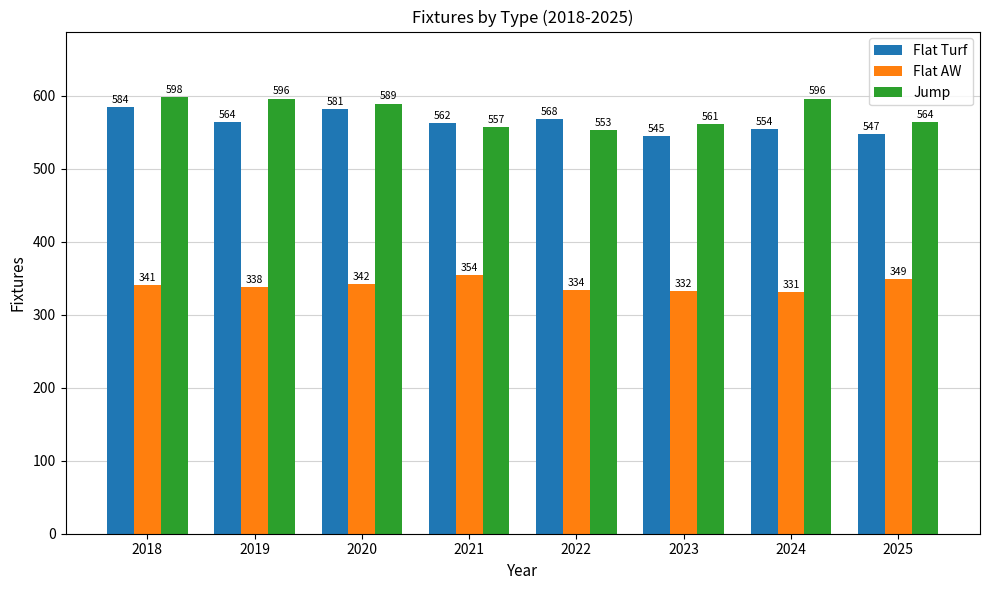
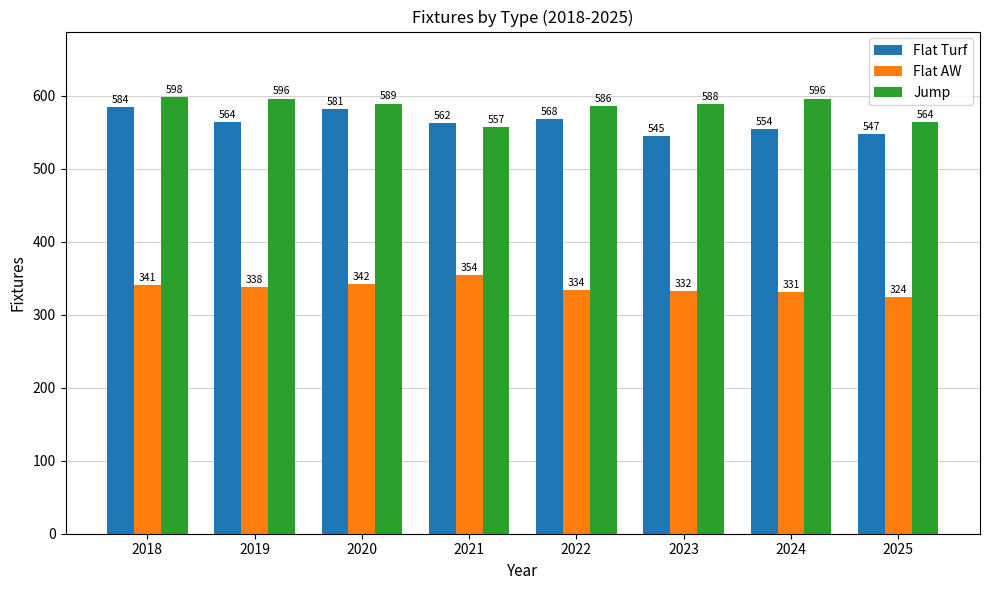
  {
    "Flat Turf": {
      "2018": 584,
      "2019": 564,
      "2020": 581,
      "2021": 562,
      "2022": 568,
      "2023": 545,
      "2024": 554,
      "2025": 547
    },
    "Flat AW": {
      "2018": 341,
      "2019": 338,
      "2020": 342,
      "2021": 354,
      "2022": 334,
      "2023": 332,
      "2024": 331,
-     "2025": 349
+     "2025": 324
    },
    "Jump": {
      "2018": 598,
      "2019": 596,
      "2020": 589,
      "2021": 557,
-     "2022": 553,
-     "2023": 561,
+     "2022": 586,
+     "2023": 588,
      "2024": 596,
      "2025": 564
    }
  }
